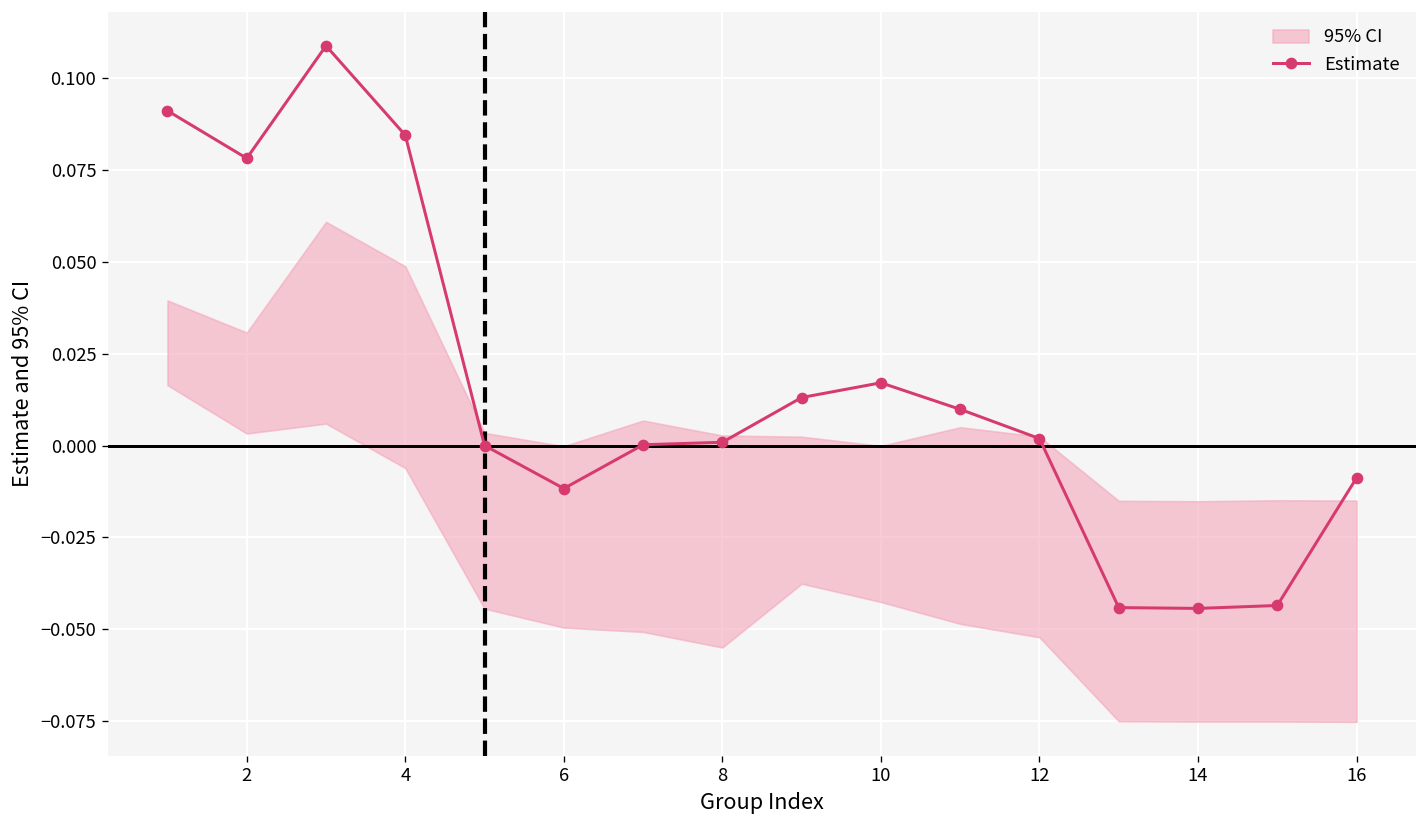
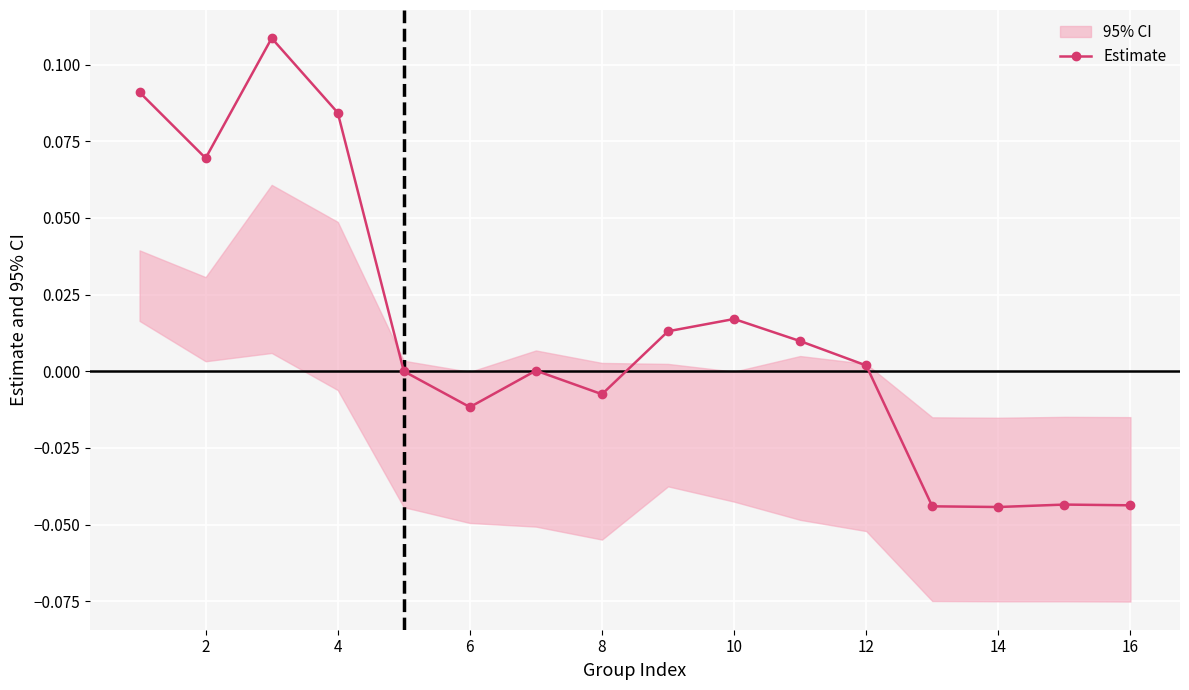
  {
    "Estimate": {
-     "2": 0.078,
+     "2": 0.070,
      "4": 0.084,
      "6": -0.012,
-     "8": 0.001,
+     "8": -0.007,
      "10": 0.017,
      "14": -0.044,
-     "16": -0.009
+     "16": -0.044
    }
  }
